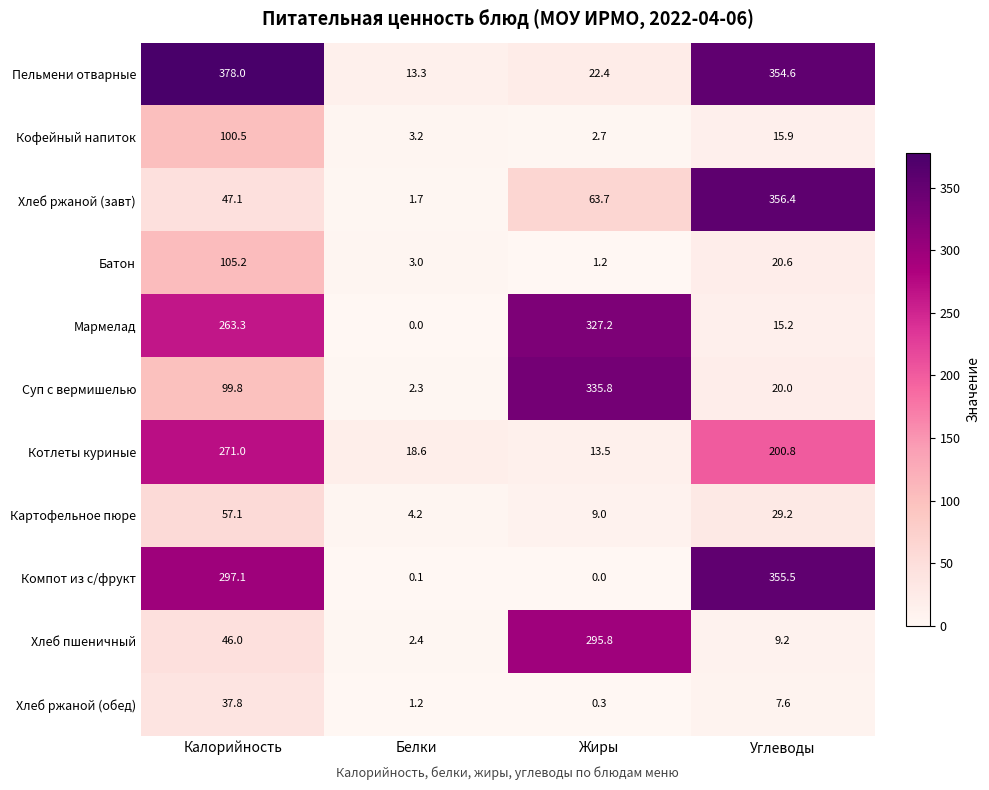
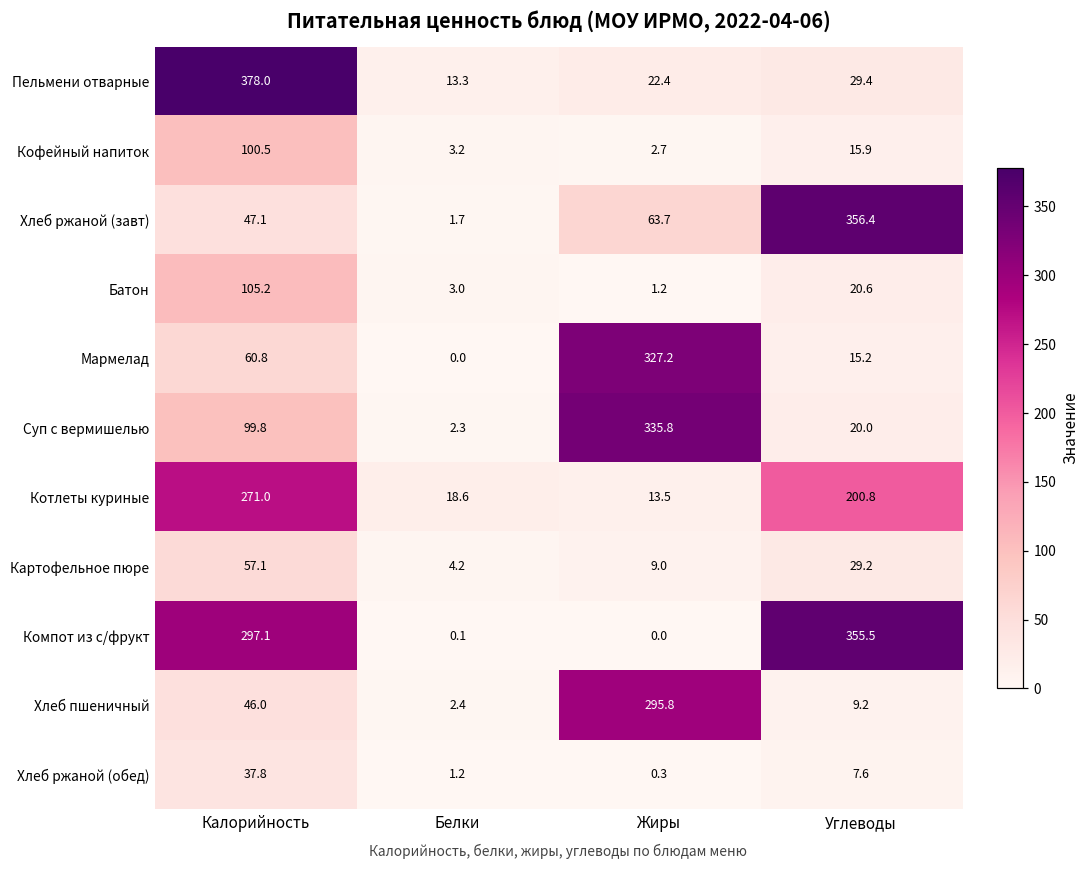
  {
    "Пельмени отварные": {
      "Калорийность": 378.0,
      "Белки": 13.3,
      "Жиры": 22.4,
-     "Углеводы": 354.6
+     "Углеводы": 29.4
    },
    "Кофейный напиток": {
      "Калорийность": 100.5,
      "Белки": 3.2,
      "Жиры": 2.7,
      "Углеводы": 15.9
    },
    "Хлеб ржаной (завт)": {
      "Калорийность": 47.1,
      "Белки": 1.7,
      "Жиры": 63.7,
      "Углеводы": 356.4
    },
    "Батон": {
      "Калорийность": 105.2,
      "Белки": 3.0,
      "Жиры": 1.2,
      "Углеводы": 20.6
    },
    "Мармелад": {
-     "Калорийность": 263.3,
+     "Калорийность": 60.8,
      "Белки": 0.0,
      "Жиры": 327.2,
      "Углеводы": 15.2
    },
    "Суп с вермишелью": {
      "Калорийность": 99.8,
      "Белки": 2.3,
      "Жиры": 335.8,
      "Углеводы": 20.0
    },
    "Котлеты куриные": {
      "Калорийность": 271.0,
      "Белки": 18.6,
      "Жиры": 13.5,
      "Углеводы": 200.8
    },
    "Картофельное пюре": {
      "Калорийность": 57.1,
      "Белки": 4.2,
      "Жиры": 9.0,
      "Углеводы": 29.2
    },
    "Компот из с/фрукт": {
      "Калорийность": 297.1,
      "Белки": 0.1,
      "Жиры": 0.0,
      "Углеводы": 355.5
    },
    "Хлеб пшеничный": {
      "Калорийность": 46.0,
      "Белки": 2.4,
      "Жиры": 295.8,
      "Углеводы": 9.2
    },
    "Хлеб ржаной (обед)": {
      "Калорийность": 37.8,
      "Белки": 1.2,
      "Жиры": 0.3,
      "Углеводы": 7.6
    }
  }
